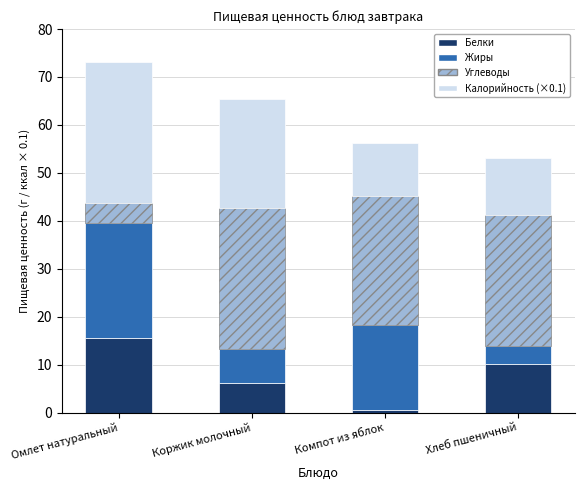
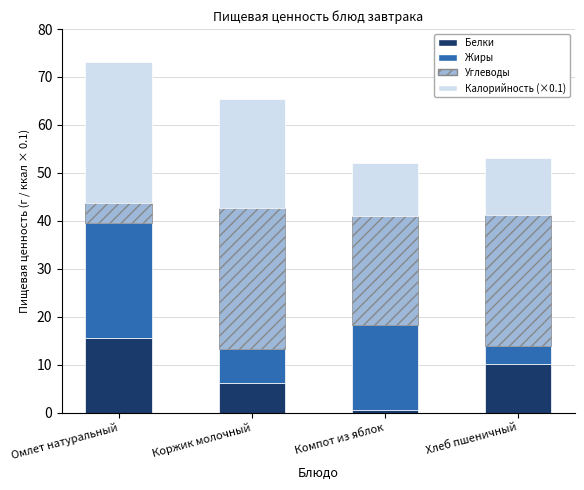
  {
    "Белки": {
      "Омлет натуральный": 16,
      "Коржик молочный": 6,
      "Хлеб пшеничный": 10
    },
    "Жиры": {
      "Омлет натуральный": 24,
      "Коржик молочный": 7,
      "Компот из яблок": 18,
      "Хлеб пшеничный": 4
    },
    "Углеводы": {
      "Омлет натуральный": 4,
      "Коржик молочный": 30,
-     "Компот из яблок": 27,
+     "Компот из яблок": 23,
      "Хлеб пшеничный": 27
    },
    "Калорийность (×0.1)": {
      "Омлет натуральный": 29,
      "Коржик молочный": 23,
      "Компот из яблок": 11,
      "Хлеб пшеничный": 12
    }
  }
